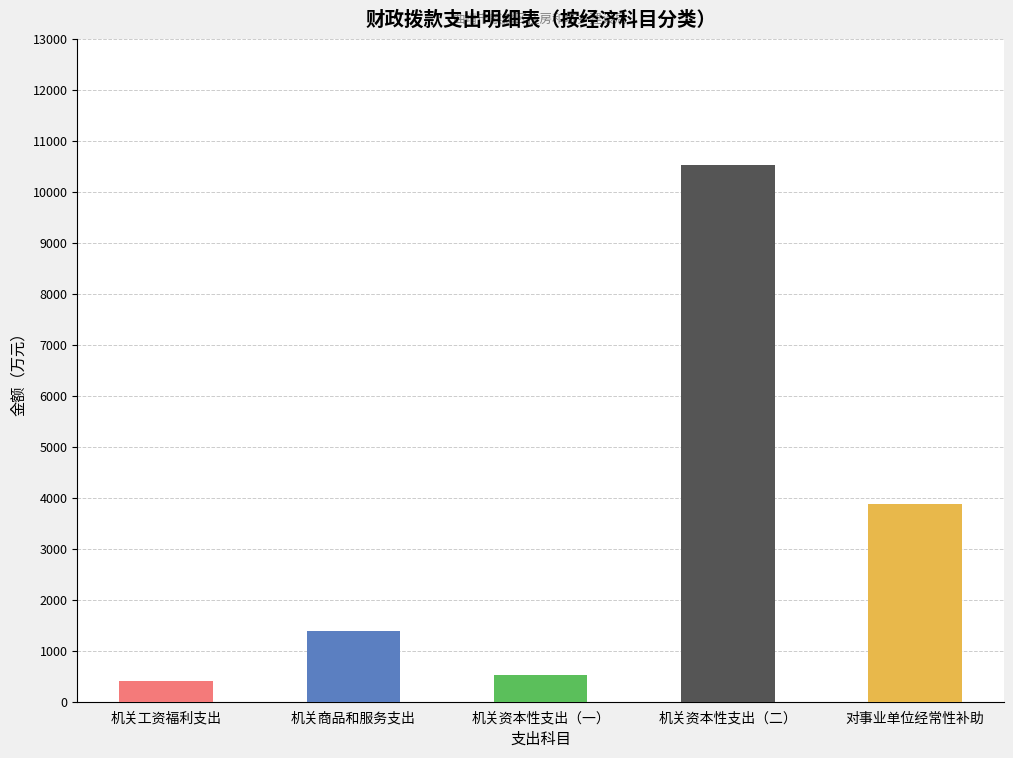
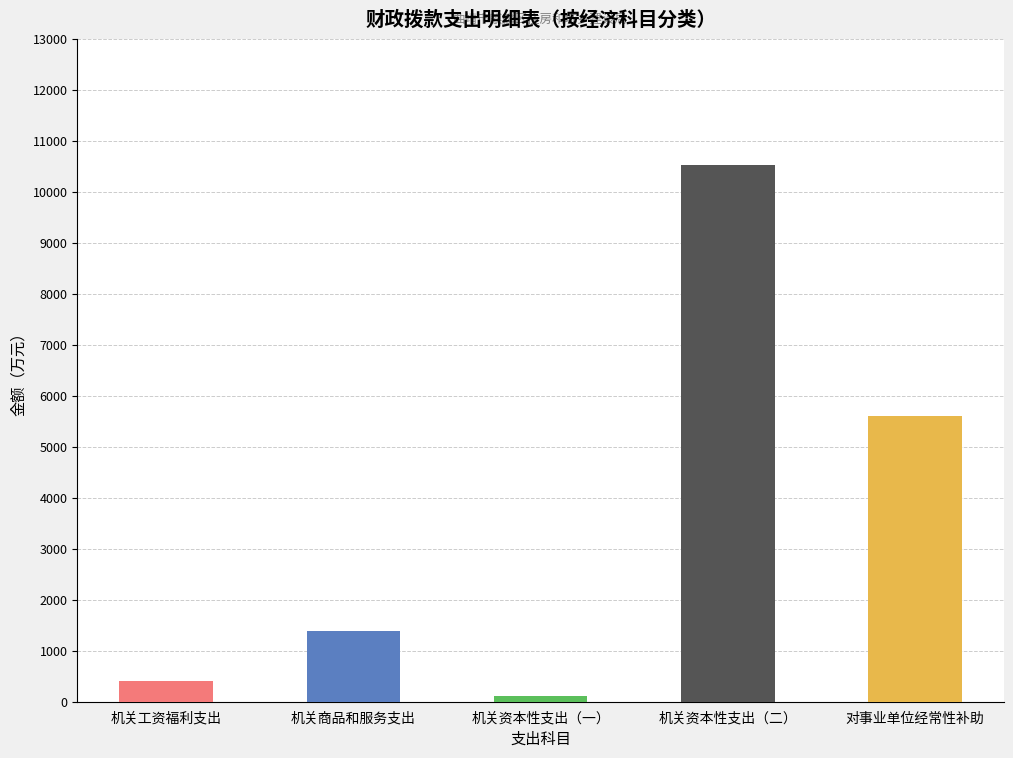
  {
    "机关工资福利支出": 400,
    "机关商品和服务支出": 1400,
-   "机关资本性支出（一）": 500,
+   "机关资本性支出（一）": 100,
    "机关资本性支出（二）": 10500,
-   "对事业单位经常性补助": 3900
+   "对事业单位经常性补助": 5600
  }
